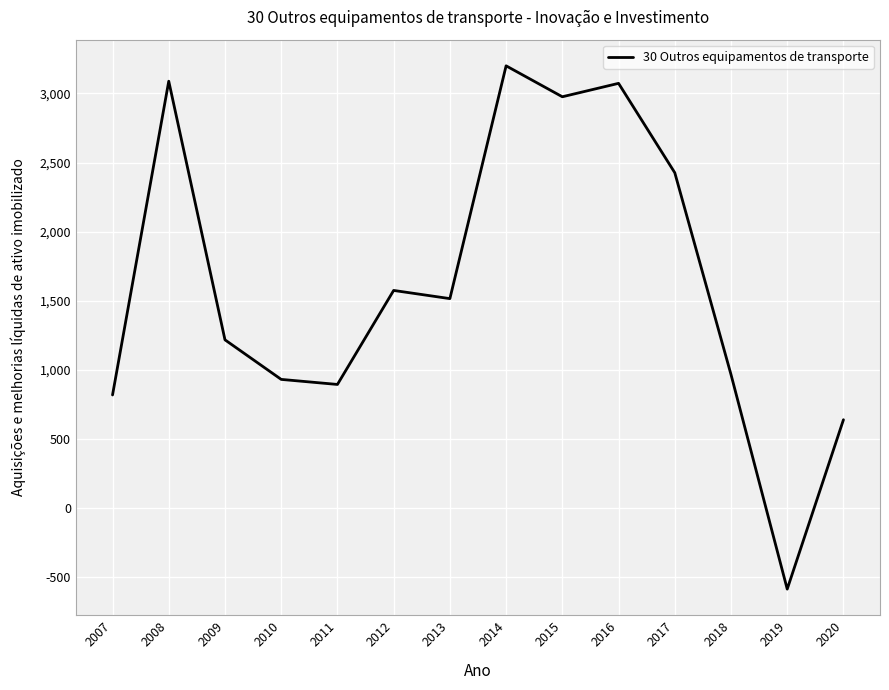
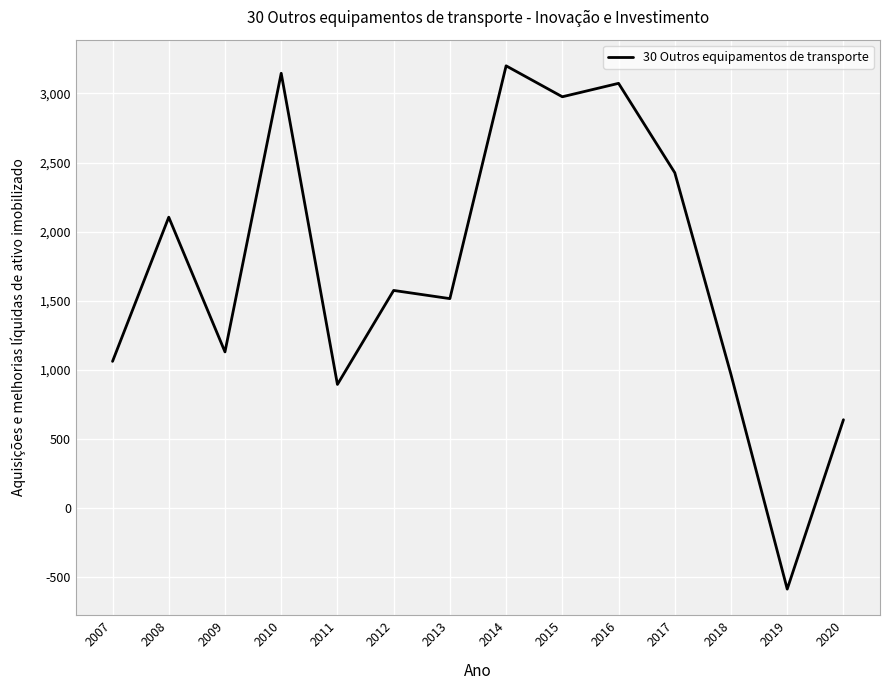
  {
-   "2007": "820",
-   "2008": "3,090",
-   "2009": "1,220",
-   "2010": "930",
+   "2007": "1,060",
+   "2008": "2,100",
+   "2009": "1,130",
+   "2010": "3,150",
    "2011": "890",
    "2012": "1,570",
    "2013": "1,520",
    "2014": "3,200",
    "2015": "2,980",
    "2016": "3,070",
    "2017": "2,430",
    "2018": "970",
    "2019": "-590",
    "2020": "640"
  }
